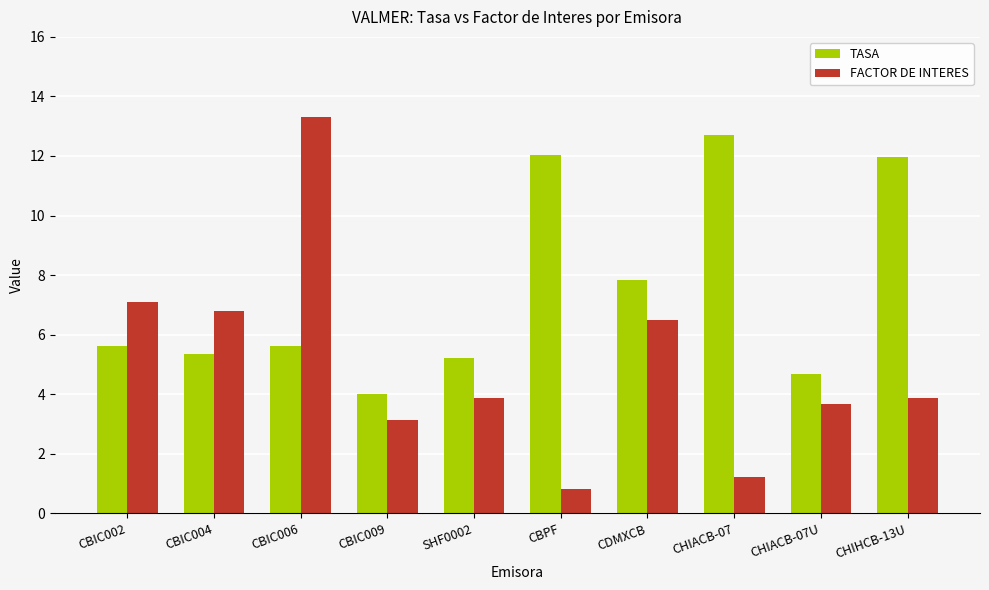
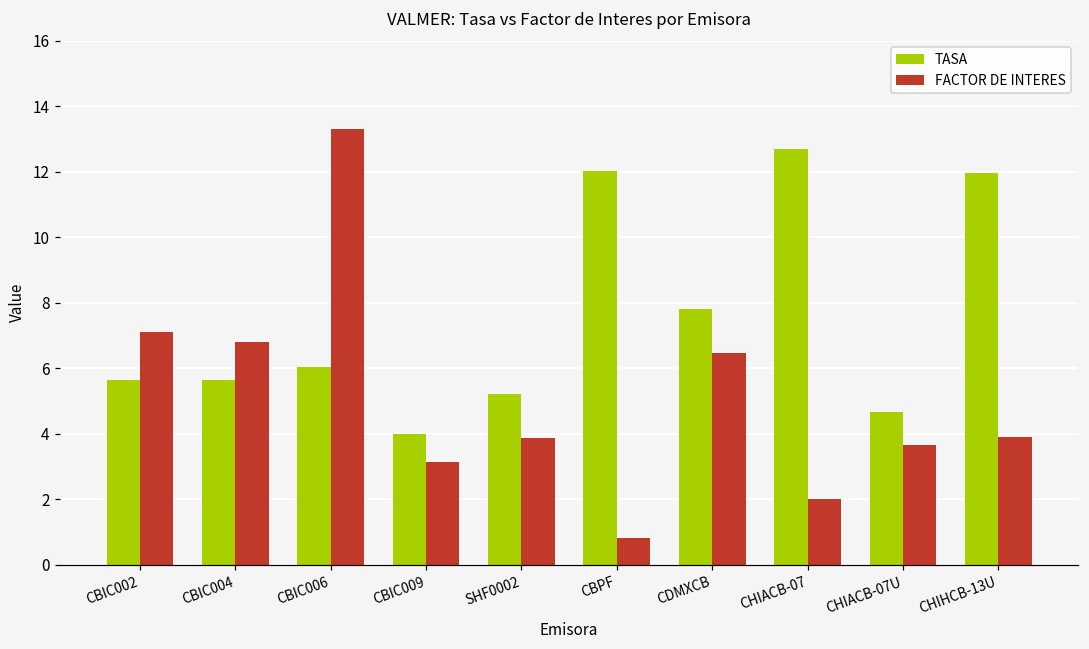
  {
    "TASA": {
      "CBIC002": 5.6,
-     "CBIC004": 5.3,
-     "CBIC006": 5.6,
+     "CBIC004": 5.6,
+     "CBIC006": 6.0,
      "CBIC009": 4.0,
      "SHF0002": 5.2,
      "CBPF": 12.0,
      "CDMXCB": 7.8,
      "CHIACB-07": 12.7,
      "CHIACB-07U": 4.7,
      "CHIHCB-13U": 12.0
    },
    "FACTOR DE INTERES": {
      "CBIC002": 7.1,
      "CBIC004": 6.8,
      "CBIC006": 13.3,
      "CBIC009": 3.1,
      "SHF0002": 3.9,
      "CBPF": 0.8,
      "CDMXCB": 6.5,
-     "CHIACB-07": 1.2,
+     "CHIACB-07": 2.0,
      "CHIACB-07U": 3.7,
      "CHIHCB-13U": 3.9
    }
  }
